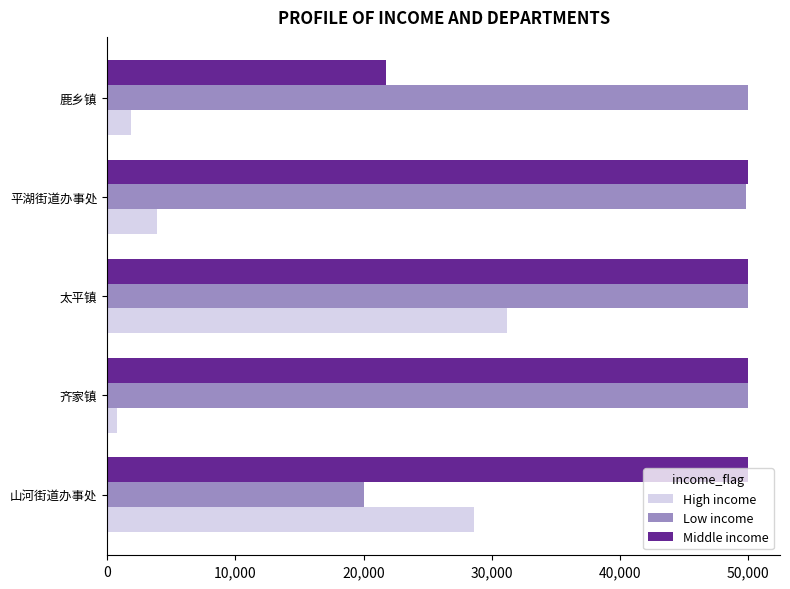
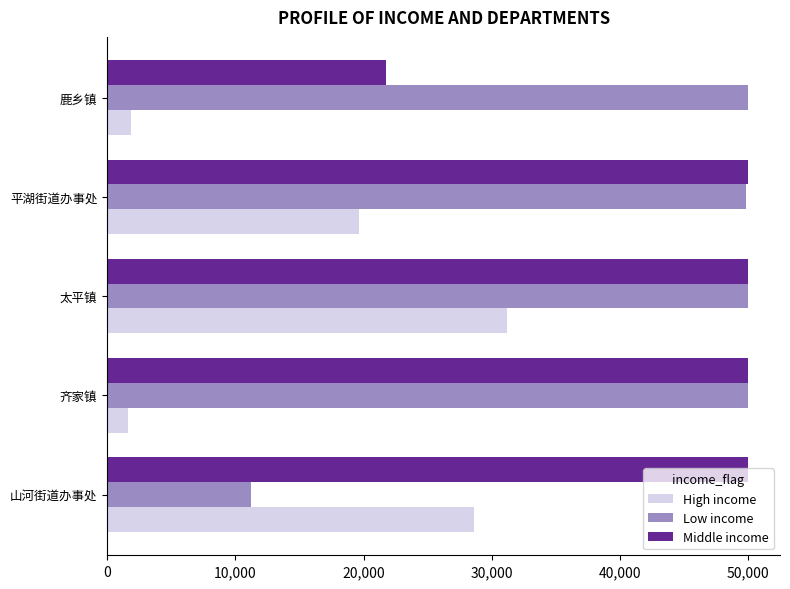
  {
    "High income": {
      "鹿乡镇": "1,800",
-     "平湖街道办事处": "3,900",
+     "平湖街道办事处": "19,600",
      "太平镇": "31,200",
-     "齐家镇": "700",
+     "齐家镇": "1,600",
      "山河街道办事处": "28,600"
    },
    "Low income": {
      "鹿乡镇": "50,000",
      "平湖街道办事处": "49,800",
      "太平镇": "50,000",
      "齐家镇": "50,000",
-     "山河街道办事处": "20,000"
+     "山河街道办事处": "11,200"
    },
    "Middle income": {
      "鹿乡镇": "21,800",
      "平湖街道办事处": "50,000",
      "太平镇": "50,000",
      "齐家镇": "50,000"
    }
  }
